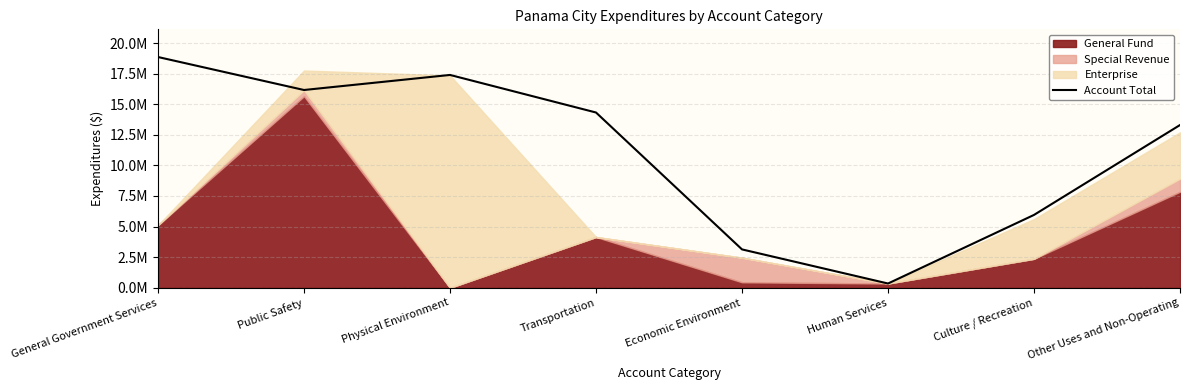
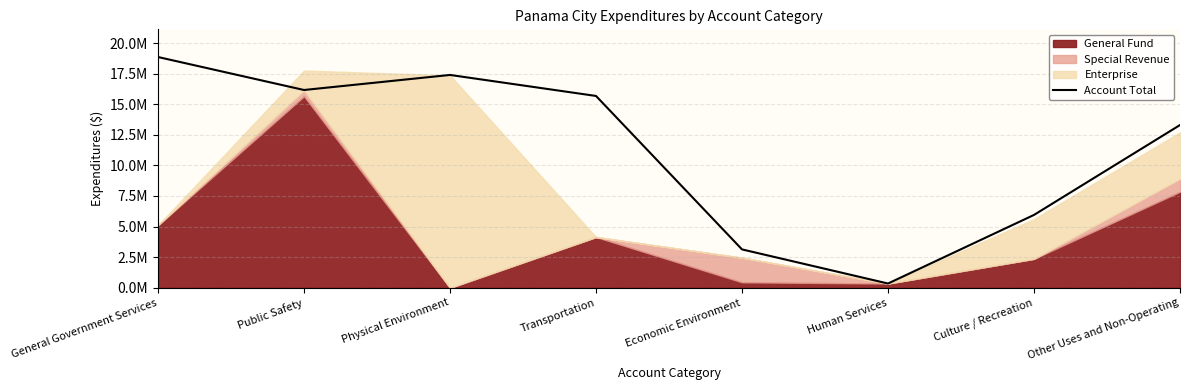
  {
    "Account Total": {
      "General Government Services": 18900000,
-     "Transportation": 14300000,
+     "Transportation": 15700000,
      "Economic Environment": 3100000,
      "Culture / Recreation": 6000000,
      "Other Uses and Non-Operating": 13300000
    },
    "General Fund": {
      "Public Safety": 15700000,
      "Economic Environment": 400000,
      "Other Uses and Non-Operating": 7800000
    },
    "Special Revenue": {
      "Other Uses and Non-Operating": 1100000
    },
    "Enterprise": {
      "Public Safety": 1600000,
      "Culture / Recreation": 3200000,
      "Other Uses and Non-Operating": 3800000
    }
  }
